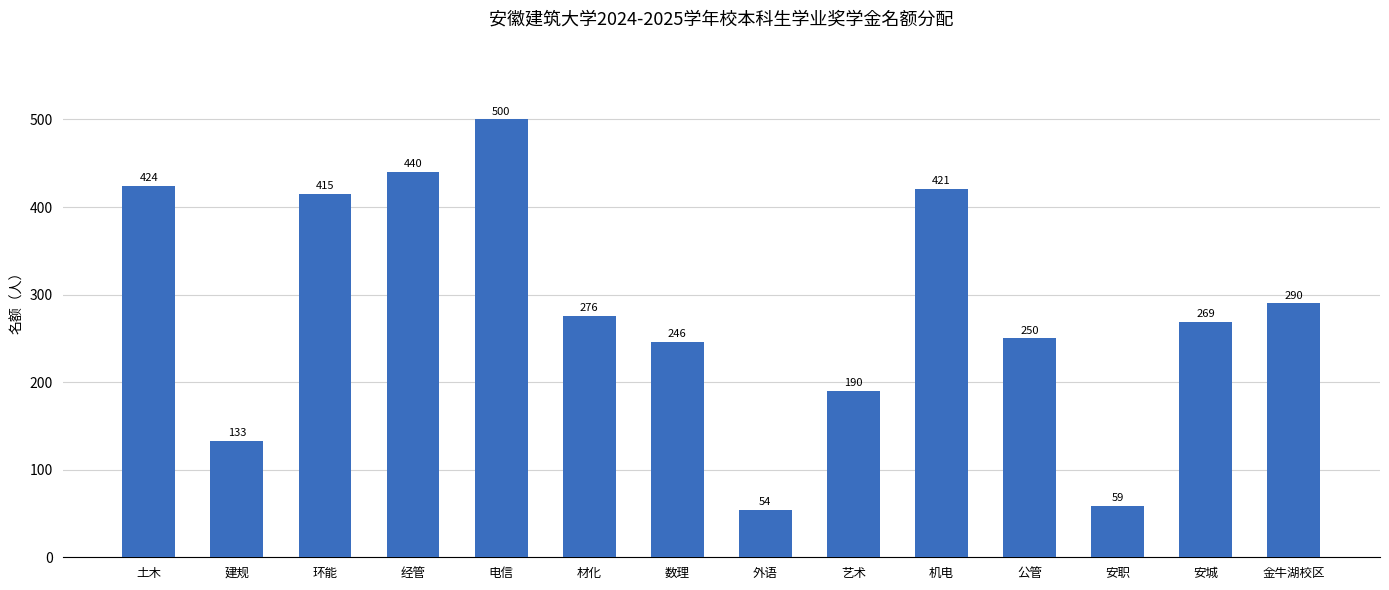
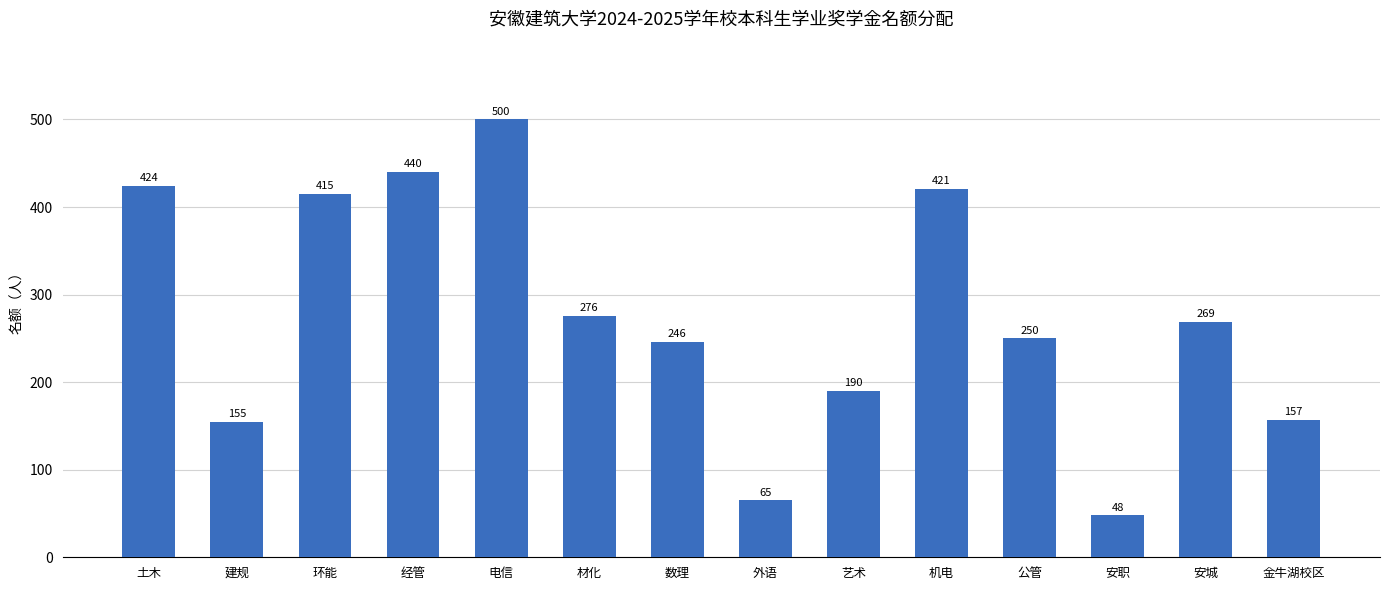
  {
    "土木": 424,
-   "建规": 133,
+   "建规": 155,
    "环能": 415,
    "经管": 440,
    "电信": 500,
    "材化": 276,
    "数理": 246,
-   "外语": 54,
+   "外语": 65,
    "艺术": 190,
    "机电": 421,
    "公管": 250,
-   "安职": 59,
+   "安职": 48,
    "安城": 269,
-   "金牛湖校区": 290
+   "金牛湖校区": 157
  }
